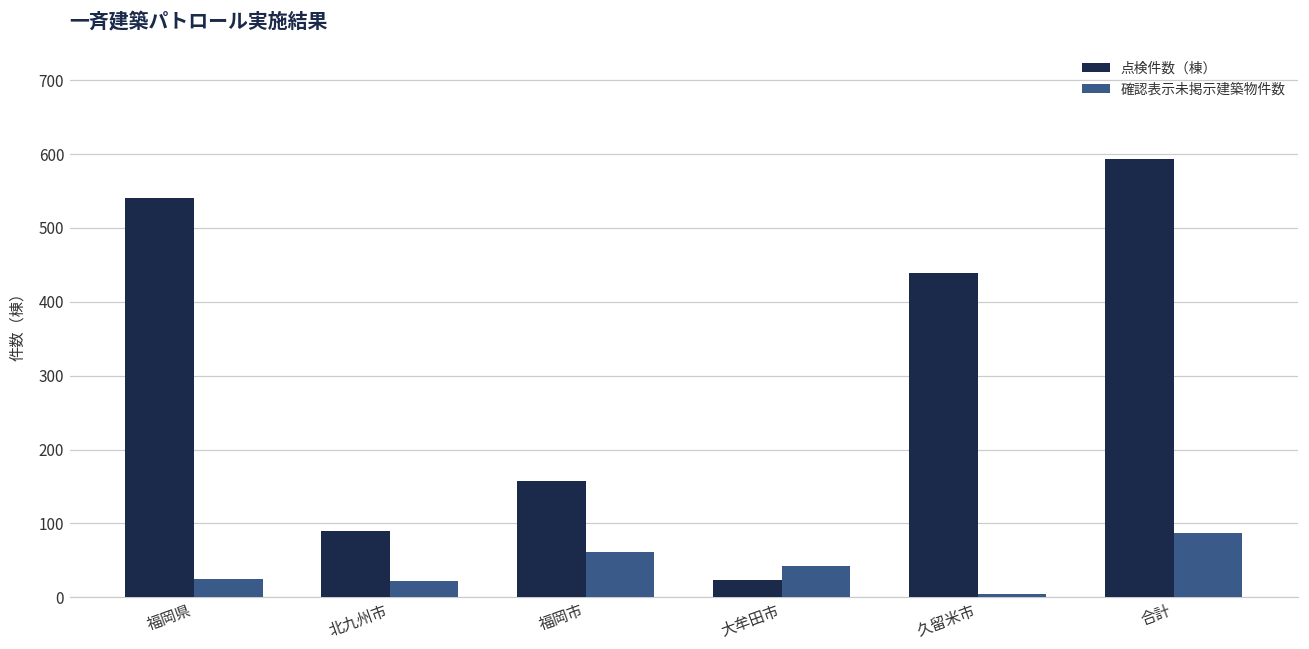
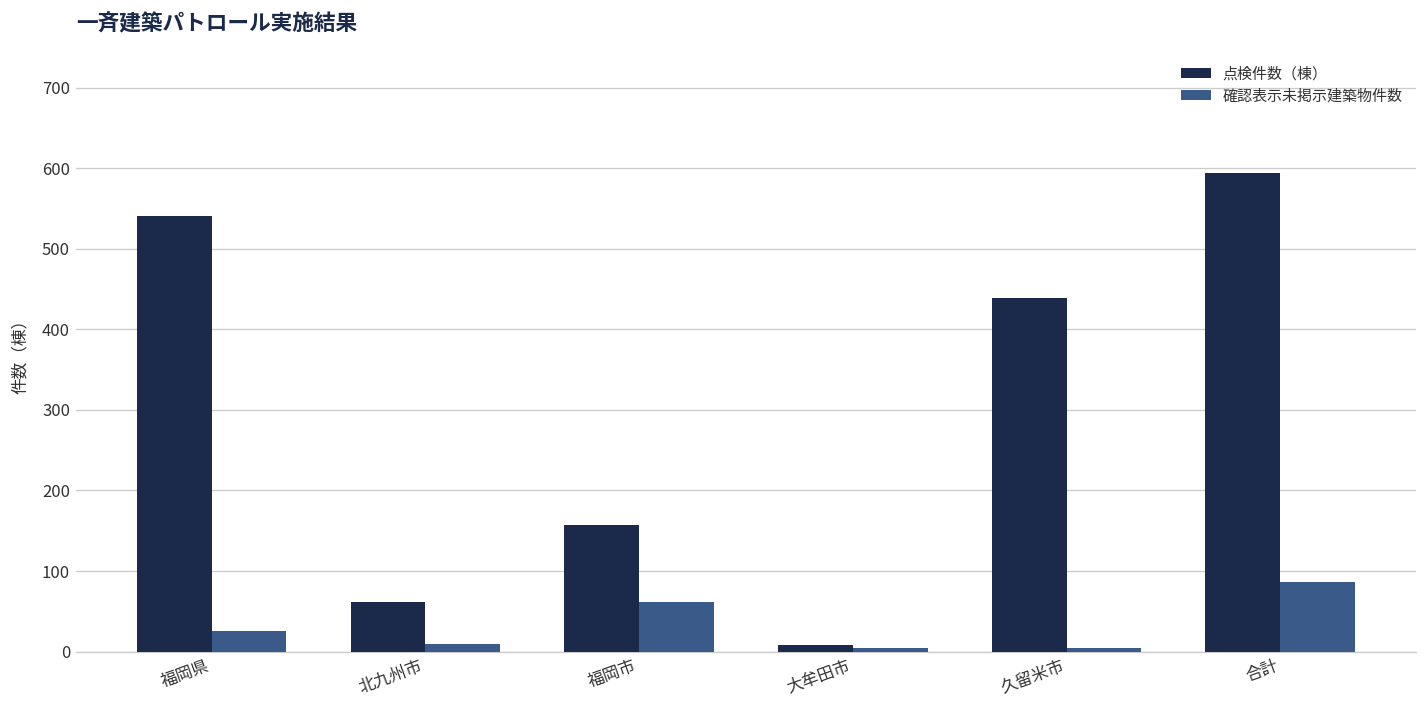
  {
    "点検件数（棟）": {
      "福岡県": 540,
-     "北九州市": 90,
+     "北九州市": 60,
      "福岡市": 160,
-     "大牟田市": 20,
+     "大牟田市": 10,
      "久留米市": 440,
      "合計": 590
    },
    "確認表示未掲示建築物件数": {
      "福岡県": 30,
-     "北九州市": 20,
+     "北九州市": 10,
      "福岡市": 60,
-     "大牟田市": 40,
+     "大牟田市": 10,
      "久留米市": 10,
      "合計": 90
    }
  }
